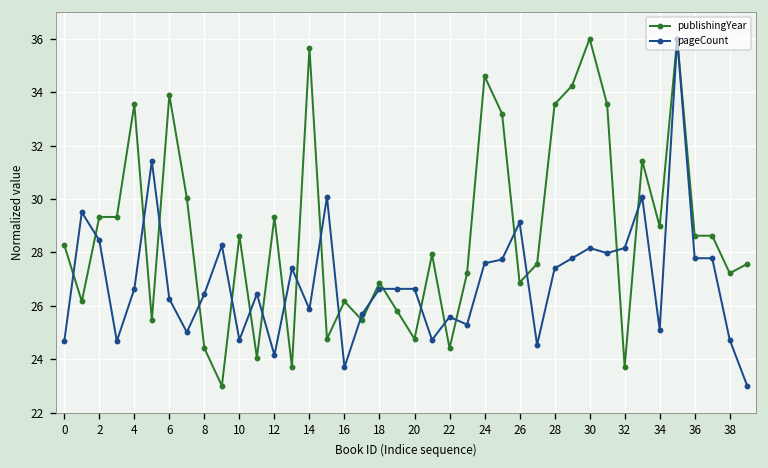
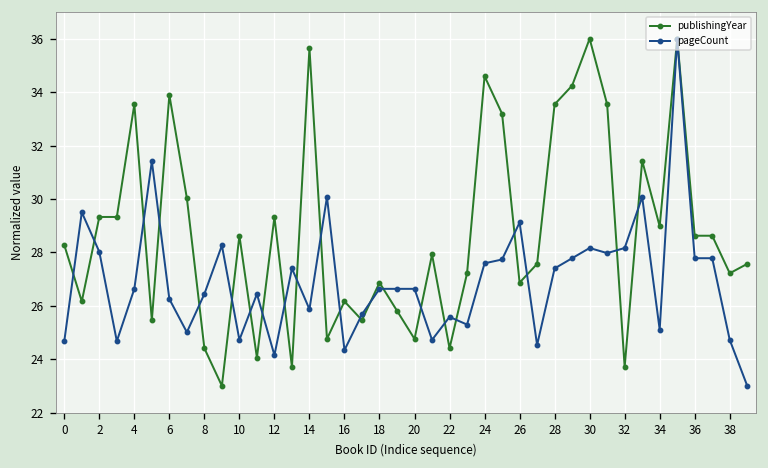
  {
    "publishingYear": {
      "0": 28.3,
      "2": 29.3,
      "4": 33.5,
      "6": 33.9,
      "8": 24.4,
      "10": 28.6,
      "12": 29.3,
      "14": 35.6,
      "16": 26.2,
      "18": 26.9,
      "20": 24.8,
      "22": 24.4,
      "24": 34.6,
      "26": 26.9,
      "28": 33.5,
      "30": 36.0,
      "32": 23.7,
      "34": 29.0,
      "36": 28.6,
      "38": 27.2
    },
    "pageCount": {
      "0": 24.7,
-     "2": 28.4,
+     "2": 28.0,
      "4": 26.6,
      "6": 26.3,
      "8": 26.4,
      "10": 24.7,
      "12": 24.1,
      "14": 25.9,
-     "16": 23.7,
+     "16": 24.3,
      "18": 26.6,
      "20": 26.6,
      "22": 25.6,
      "24": 27.6,
      "26": 29.1,
      "28": 27.4,
      "30": 28.2,
      "32": 28.2,
      "34": 25.1,
      "36": 27.8,
      "38": 24.7
    }
  }
